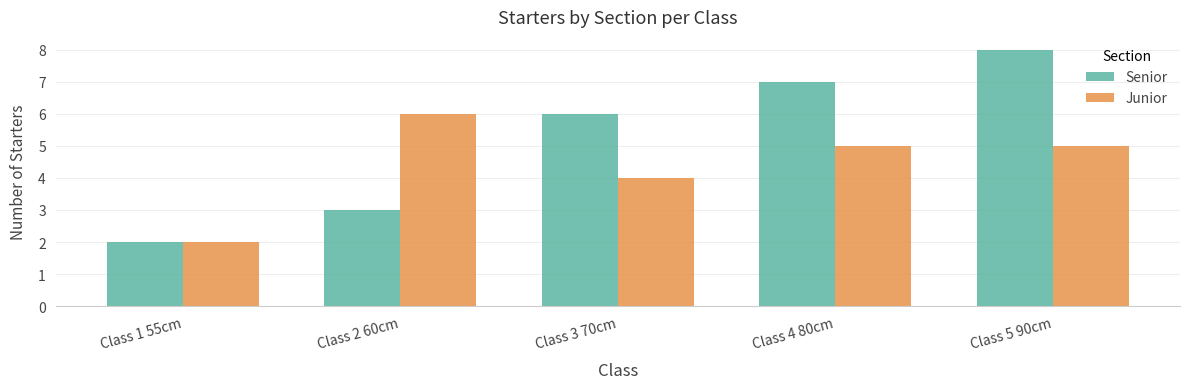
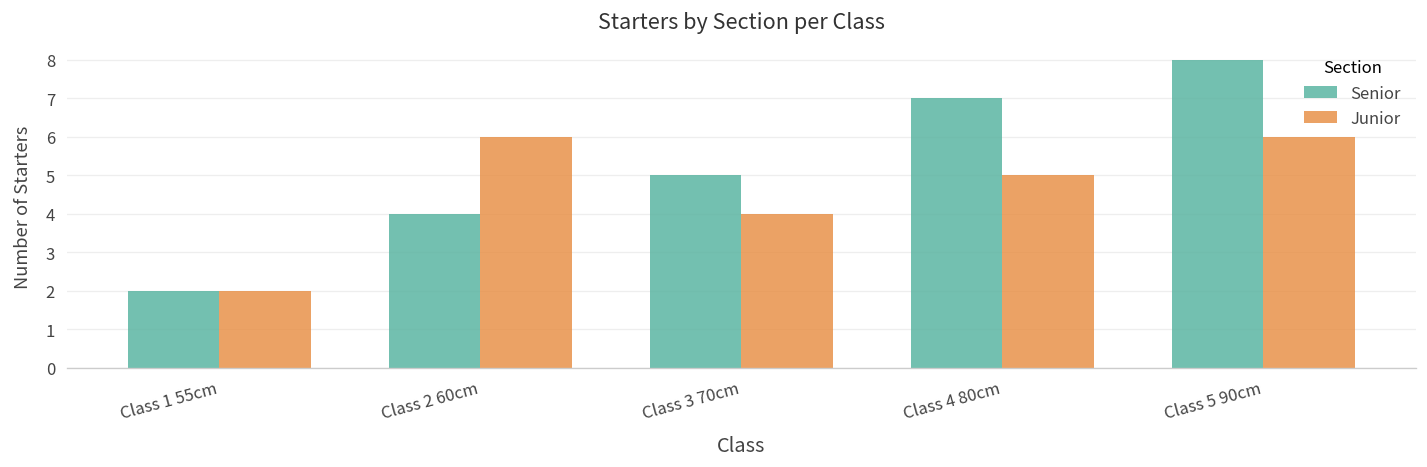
  {
    "Senior": {
      "Class 1 55cm": 2,
-     "Class 2 60cm": 3,
-     "Class 3 70cm": 6,
+     "Class 2 60cm": 4,
+     "Class 3 70cm": 5,
      "Class 4 80cm": 7,
      "Class 5 90cm": 8
    },
    "Junior": {
      "Class 1 55cm": 2,
      "Class 2 60cm": 6,
      "Class 3 70cm": 4,
      "Class 4 80cm": 5,
-     "Class 5 90cm": 5
+     "Class 5 90cm": 6
    }
  }
